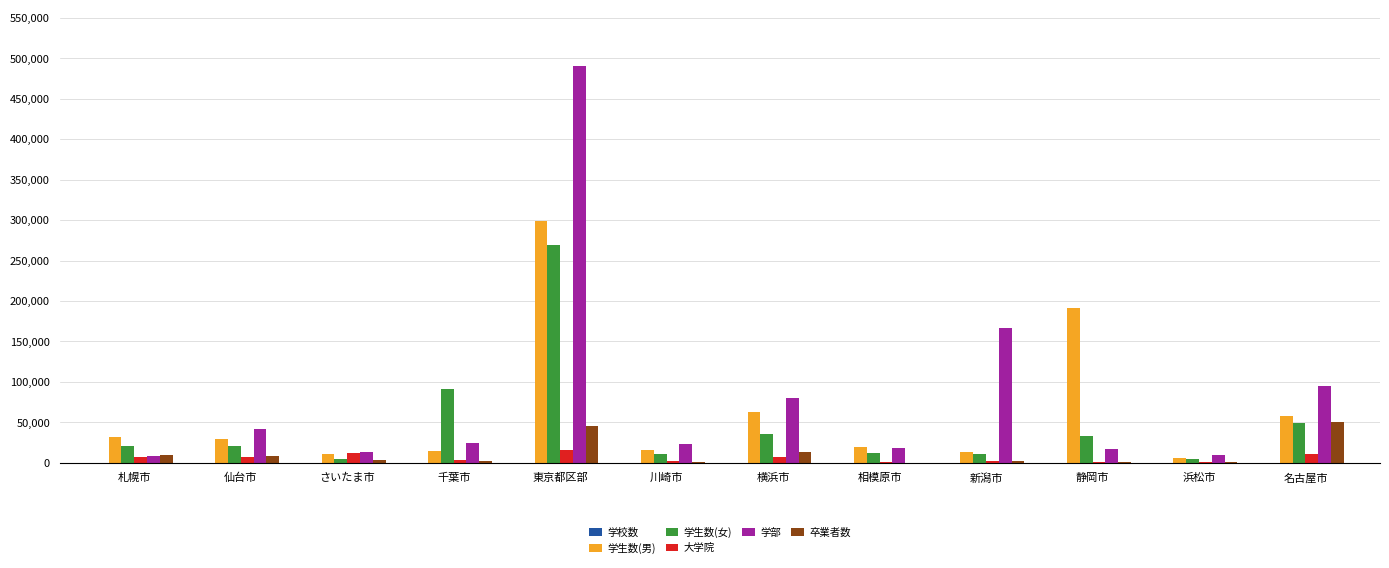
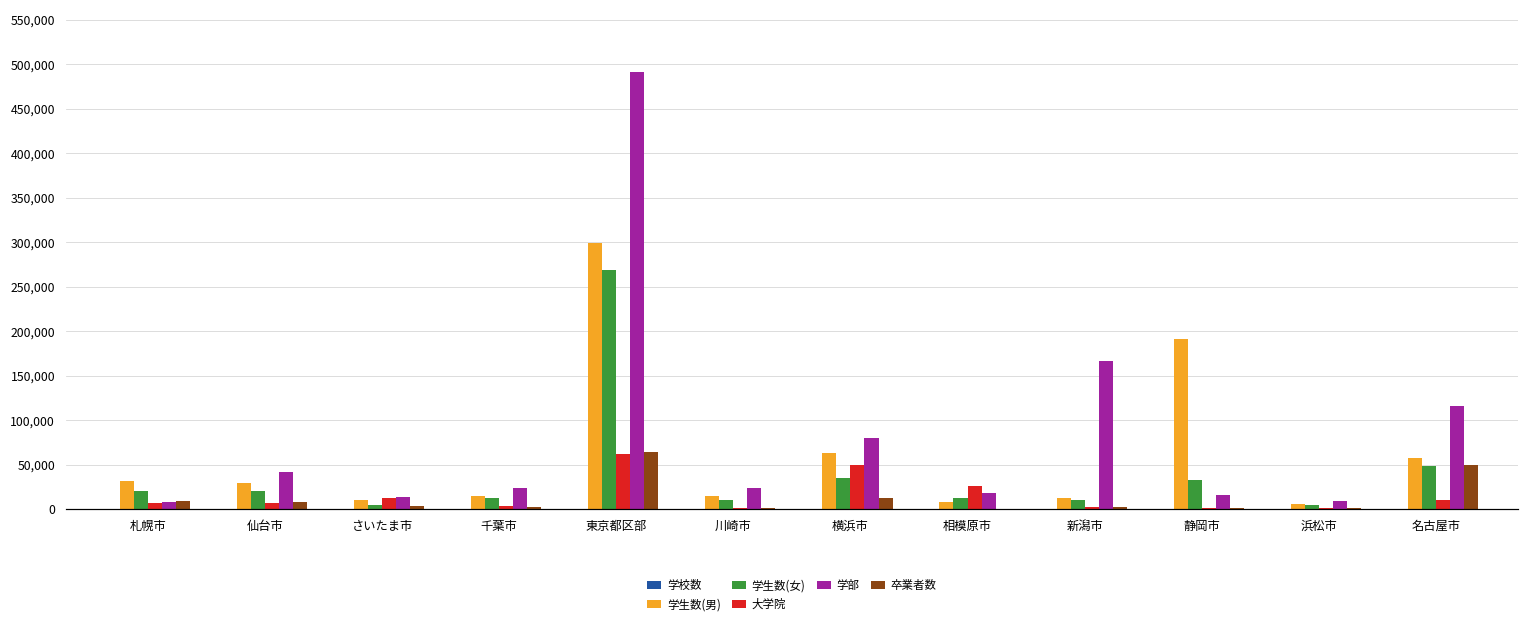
  {
    "学生数(男)": {
      "札幌市": "30,000",
      "仙台市": "30,000",
      "さいたま市": "10,000",
      "千葉市": "10,000",
      "東京都区部": "300,000",
      "川崎市": "20,000",
      "横浜市": "60,000",
-     "相模原市": "20,000",
+     "相模原市": "10,000",
      "新潟市": "10,000",
      "静岡市": "190,000",
      "浜松市": "10,000",
      "名古屋市": "60,000"
    },
    "学生数(女)": {
      "札幌市": "20,000",
      "仙台市": "20,000",
      "さいたま市": "10,000",
-     "千葉市": "90,000",
+     "千葉市": "10,000",
      "東京都区部": "270,000",
      "川崎市": "10,000",
      "横浜市": "40,000",
      "相模原市": "10,000",
      "新潟市": "10,000",
      "静岡市": "30,000",
      "浜松市": "0",
      "名古屋市": "50,000"
    },
    "大学院": {
      "札幌市": "10,000",
      "仙台市": "10,000",
      "さいたま市": "10,000",
      "千葉市": "0",
-     "東京都区部": "20,000",
-     "横浜市": "10,000",
-     "相模原市": "0",
+     "東京都区部": "60,000",
+     "横浜市": "50,000",
+     "相模原市": "30,000",
      "名古屋市": "10,000"
    },
    "学部": {
      "札幌市": "10,000",
      "仙台市": "40,000",
      "さいたま市": "10,000",
      "千葉市": "20,000",
      "東京都区部": "490,000",
      "川崎市": "20,000",
      "横浜市": "80,000",
      "相模原市": "20,000",
      "新潟市": "170,000",
      "静岡市": "20,000",
      "浜松市": "10,000",
-     "名古屋市": "90,000"
+     "名古屋市": "120,000"
    },
    "卒業者数": {
      "札幌市": "10,000",
      "仙台市": "10,000",
      "さいたま市": "0",
-     "東京都区部": "50,000",
+     "東京都区部": "60,000",
      "横浜市": "10,000",
      "名古屋市": "50,000"
    }
  }
